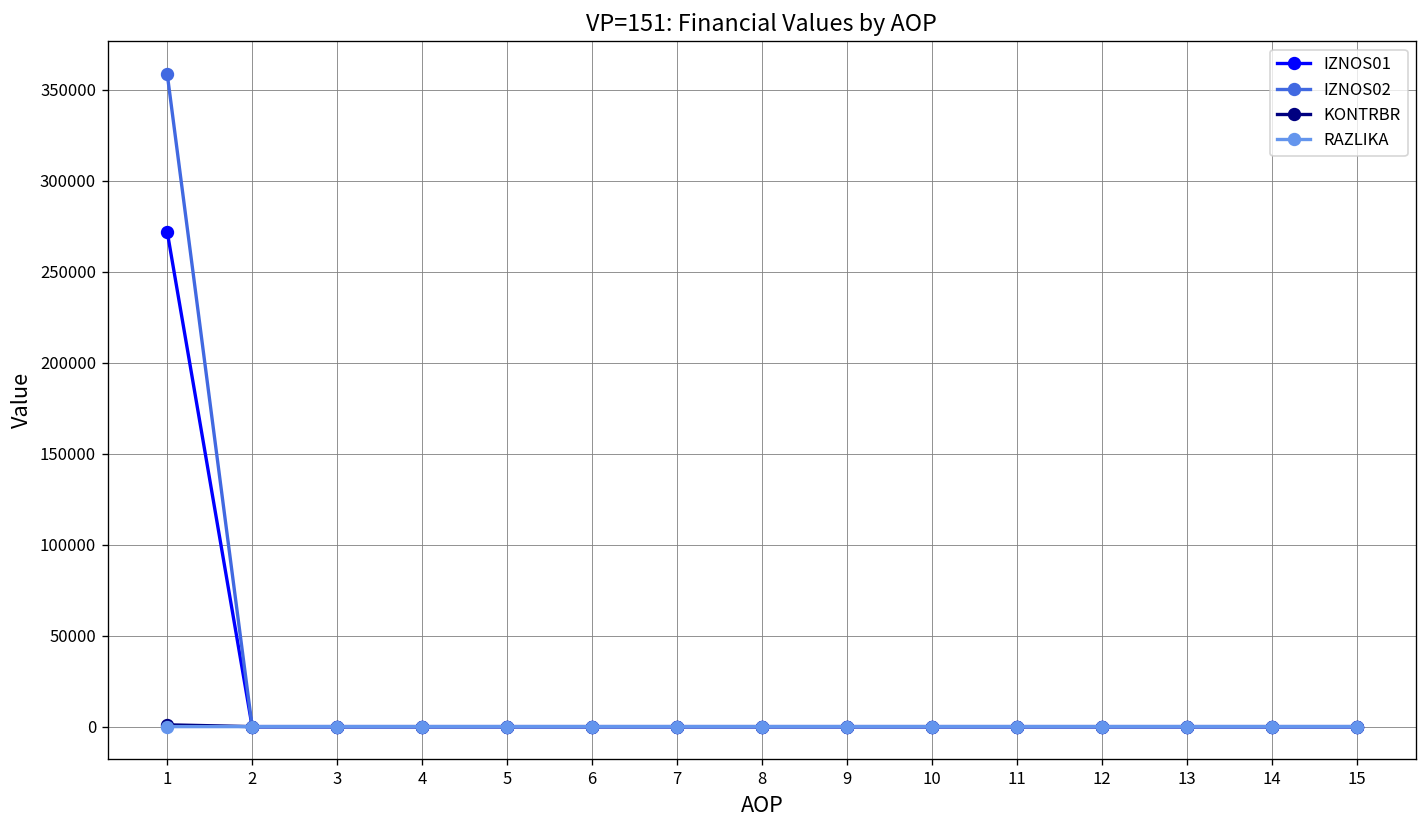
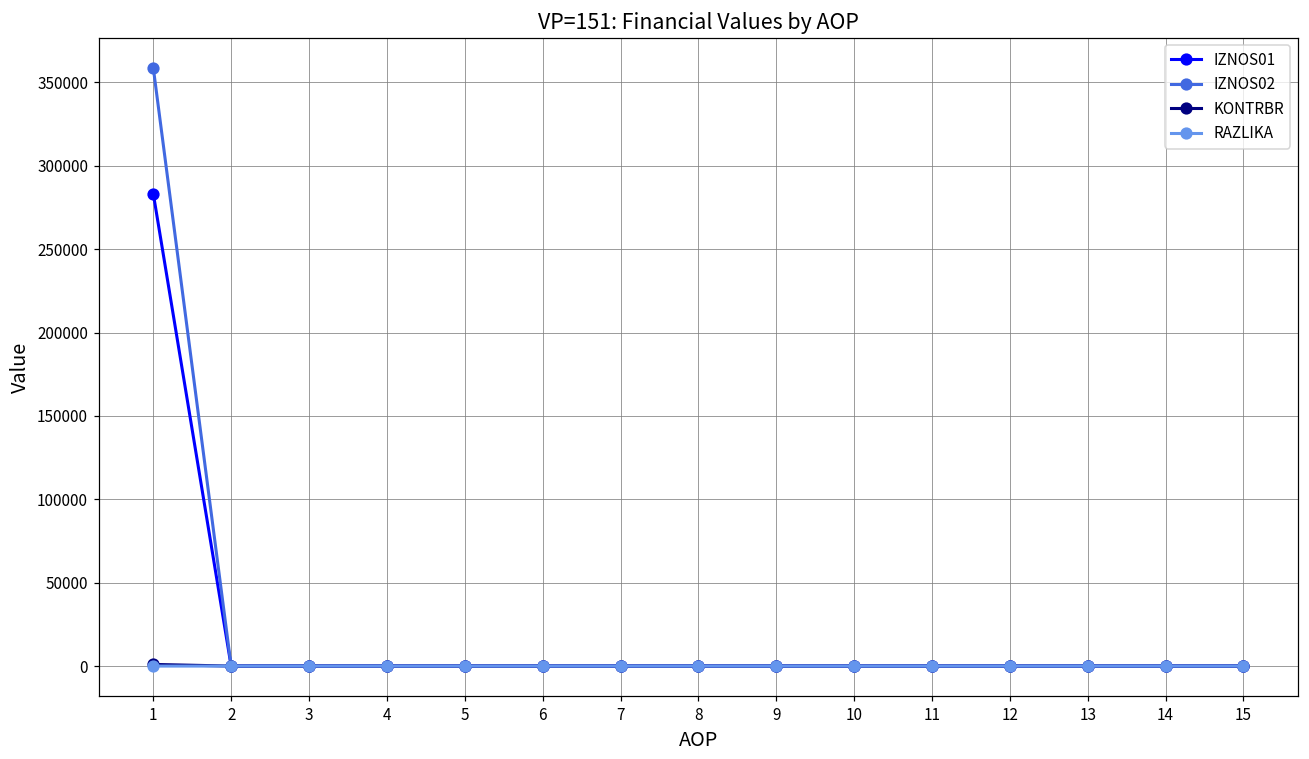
  {
    "IZNOS01": {
-     "1": 272000
+     "1": 283000
    }
  }
